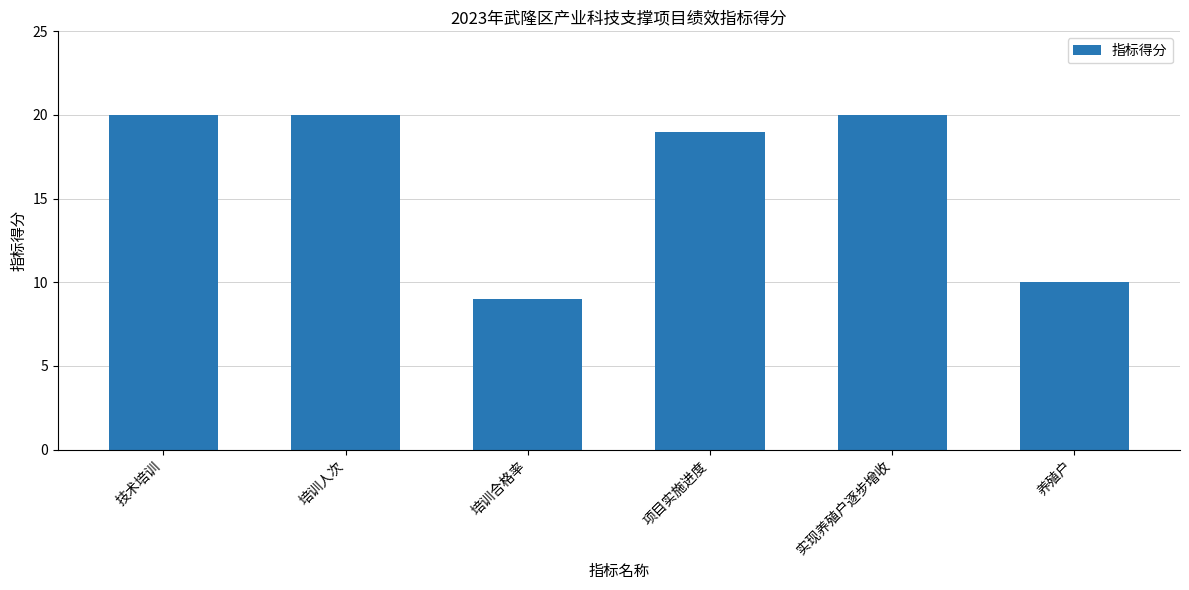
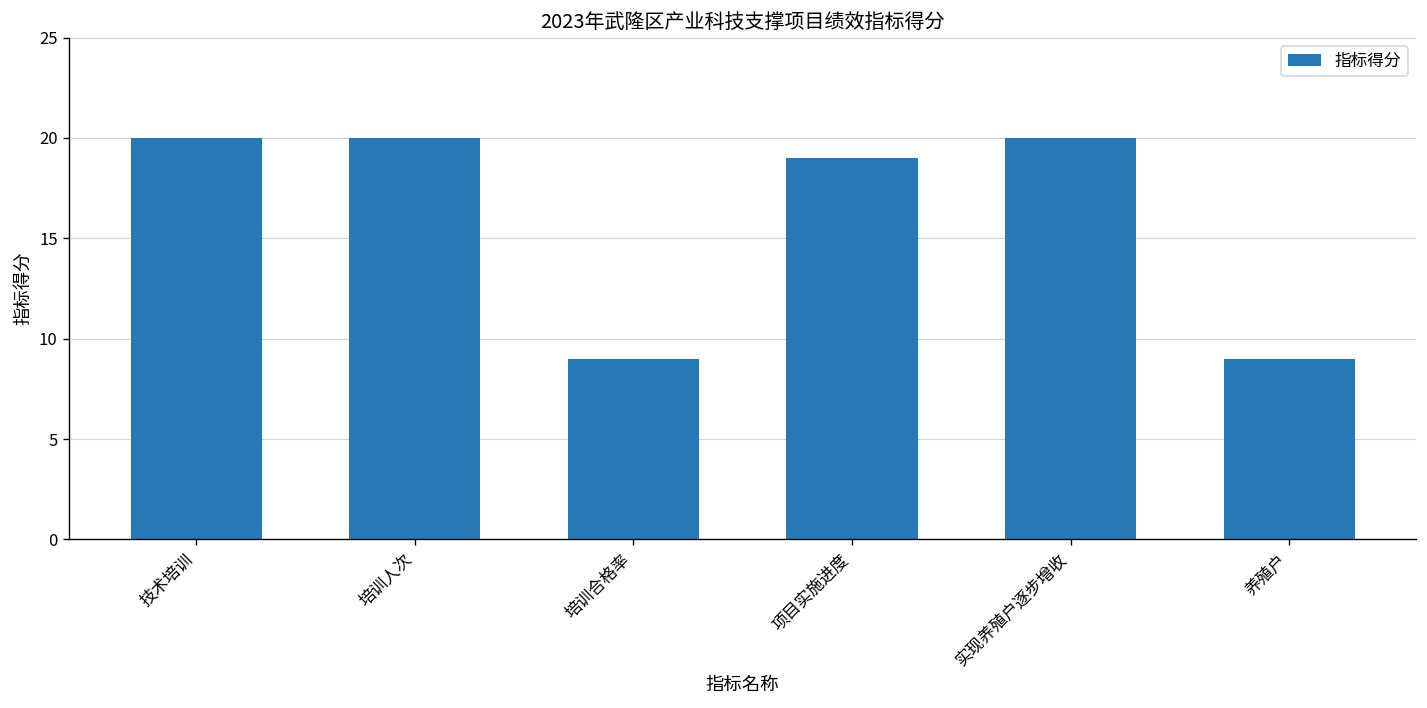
  {
    "技术培训": 20,
    "培训人次": 20,
    "培训合格率": 9,
    "项目实施进度": 19,
    "实现养殖户逐步增收": 20,
-   "养殖户": 10
+   "养殖户": 9
  }
